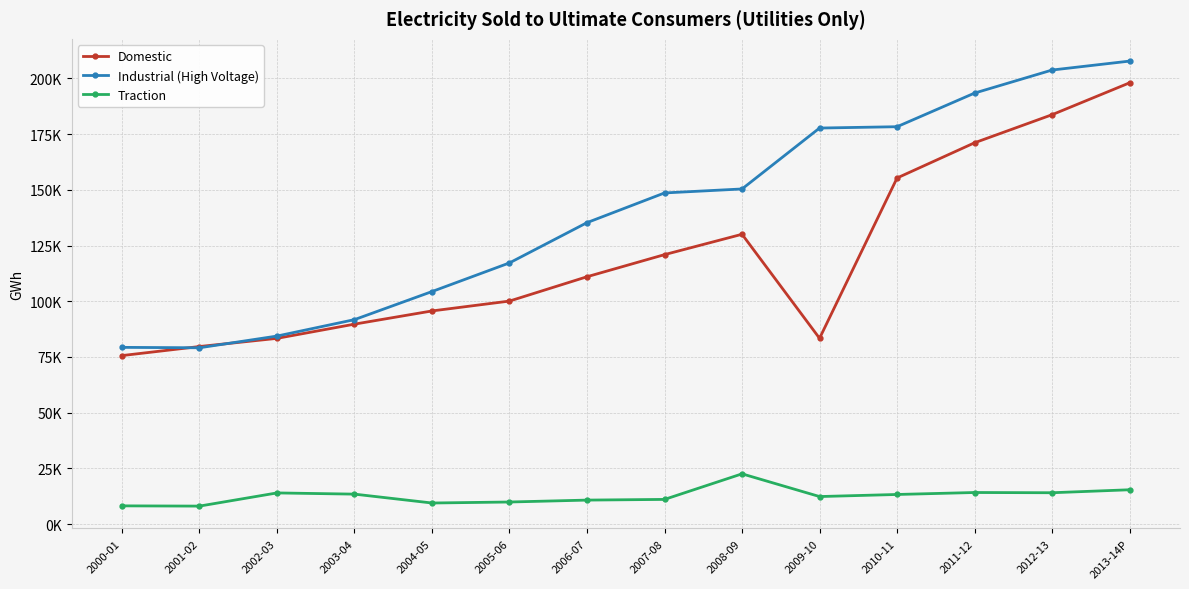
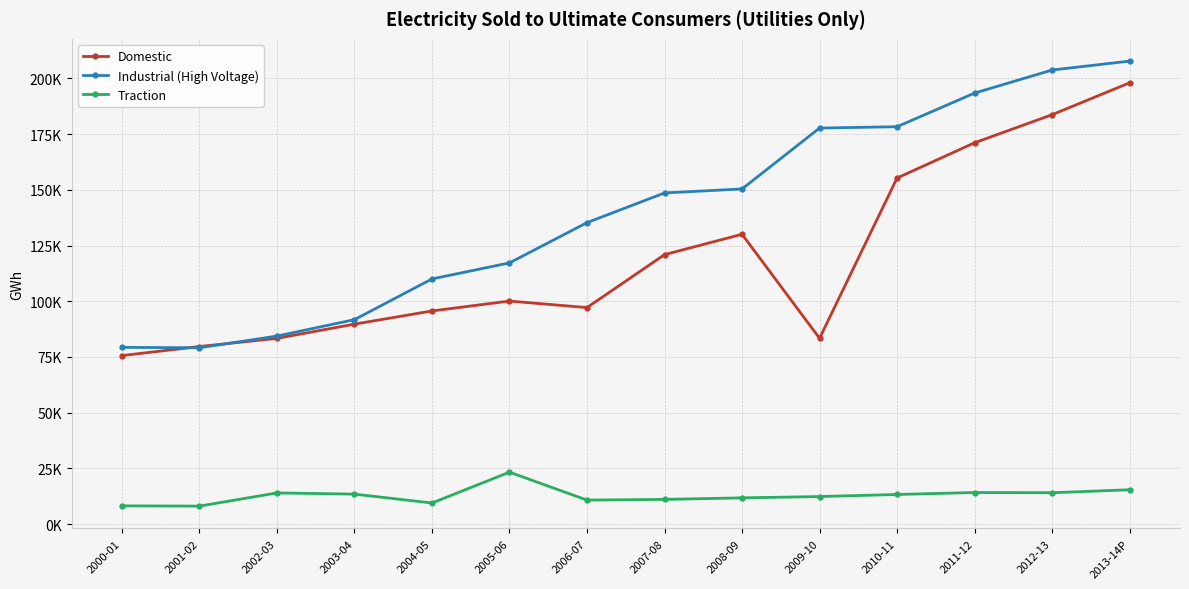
  {
    "Domestic": {
      "2000-01": 76000,
      "2003-04": 90000,
      "2004-05": 96000,
      "2005-06": 100000,
-     "2006-07": 111000,
+     "2006-07": 97000,
      "2007-08": 121000,
      "2008-09": 130000,
      "2009-10": 83000,
      "2010-11": 155000,
      "2011-12": 171000,
      "2012-13": 184000,
      "2013-14P": 198000
    },
    "Industrial (High Voltage)": {
      "2000-01": 79000,
      "2003-04": 92000,
-     "2004-05": 104000,
+     "2004-05": 110000,
      "2005-06": 117000,
      "2006-07": 135000,
      "2007-08": 149000,
      "2008-09": 150000,
      "2009-10": 178000,
      "2010-11": 178000,
      "2011-12": 193000,
      "2012-13": 204000,
      "2013-14P": 208000
    },
    "Traction": {
      "2000-01": 8000,
      "2001-02": 8000,
      "2002-03": 14000,
      "2003-04": 13000,
      "2004-05": 9000,
-     "2005-06": 10000,
+     "2005-06": 23000,
      "2006-07": 11000,
      "2007-08": 11000,
-     "2008-09": 23000,
+     "2008-09": 12000,
      "2009-10": 12000,
      "2010-11": 13000,
      "2011-12": 14000,
      "2012-13": 14000,
      "2013-14P": 15000
    }
  }
